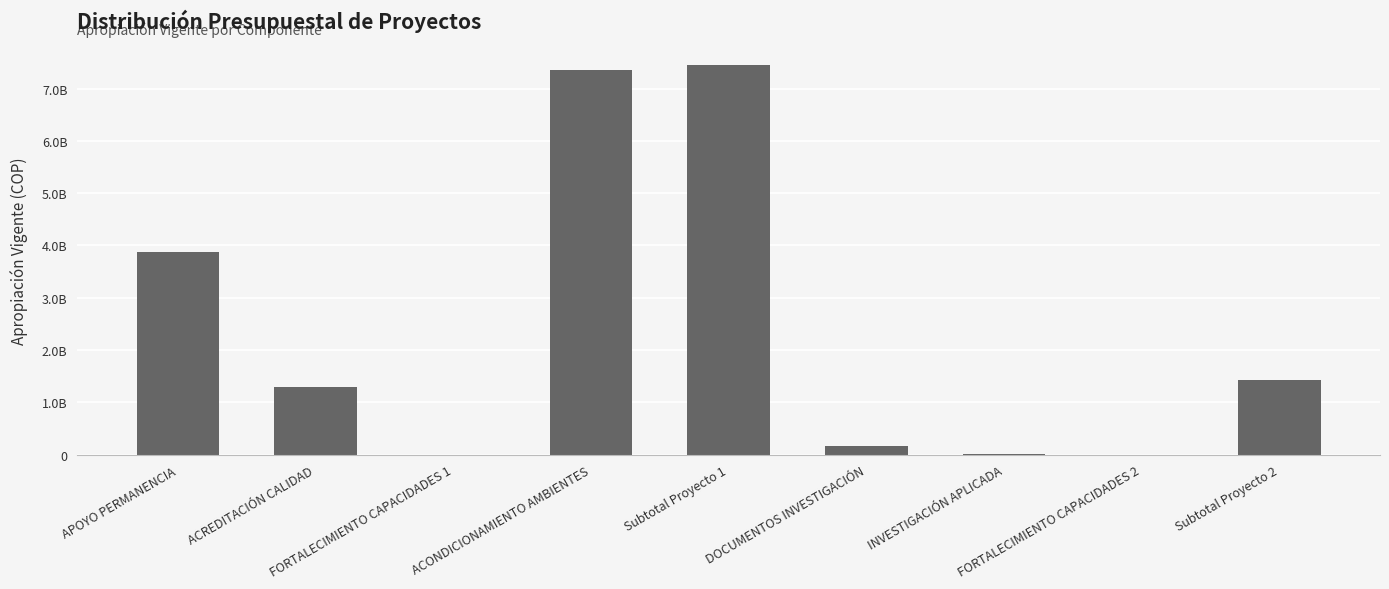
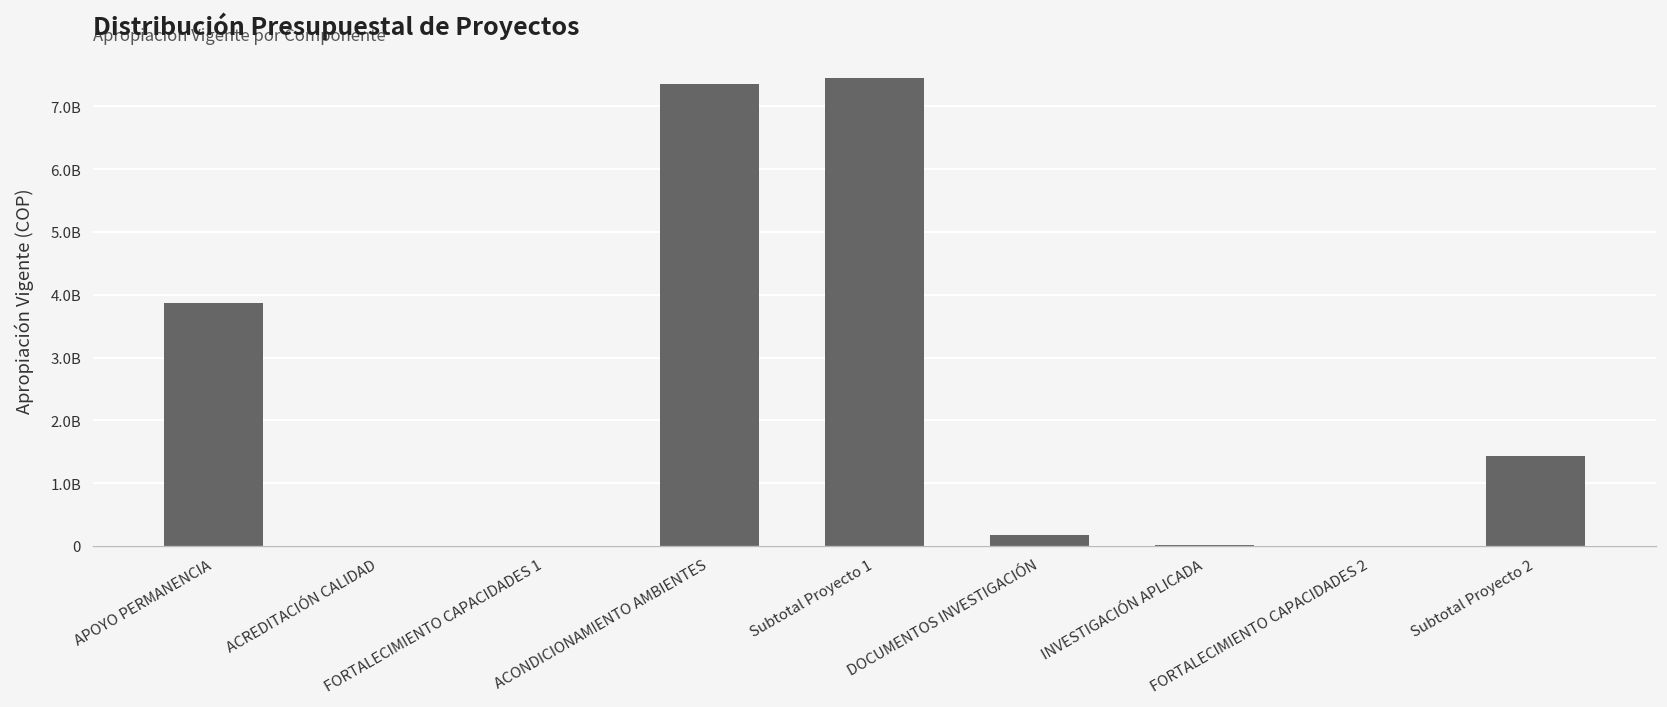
  {
    "APOYO PERMANENCIA": 3900000000,
-   "ACREDITACIÓN CALIDAD": 1300000000,
+   "ACREDITACIÓN CALIDAD": 0,
    "FORTALECIMIENTO CAPACIDADES 1": 0,
    "ACONDICIONAMIENTO AMBIENTES": 7400000000,
    "Subtotal Proyecto 1": 7500000000,
    "DOCUMENTOS INVESTIGACIÓN": 200000000,
    "FORTALECIMIENTO CAPACIDADES 2": 0,
    "Subtotal Proyecto 2": 1400000000
  }
